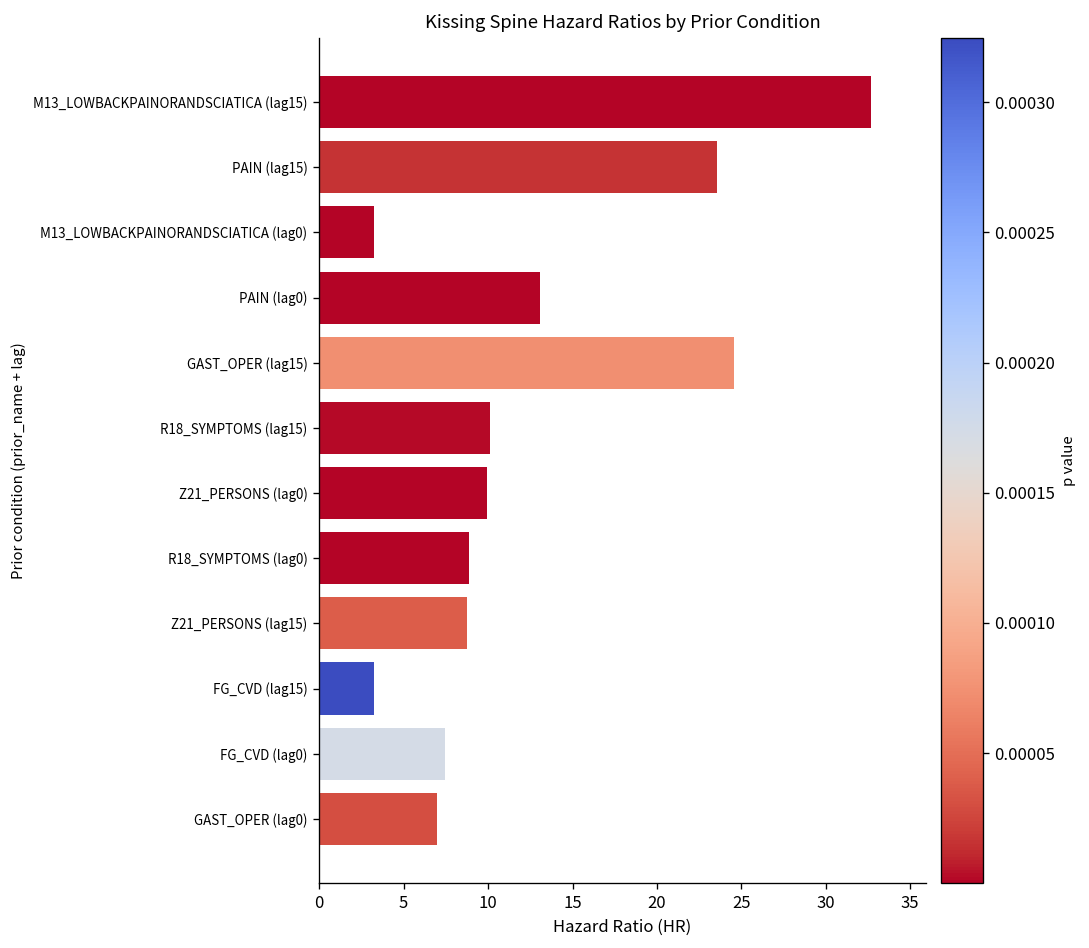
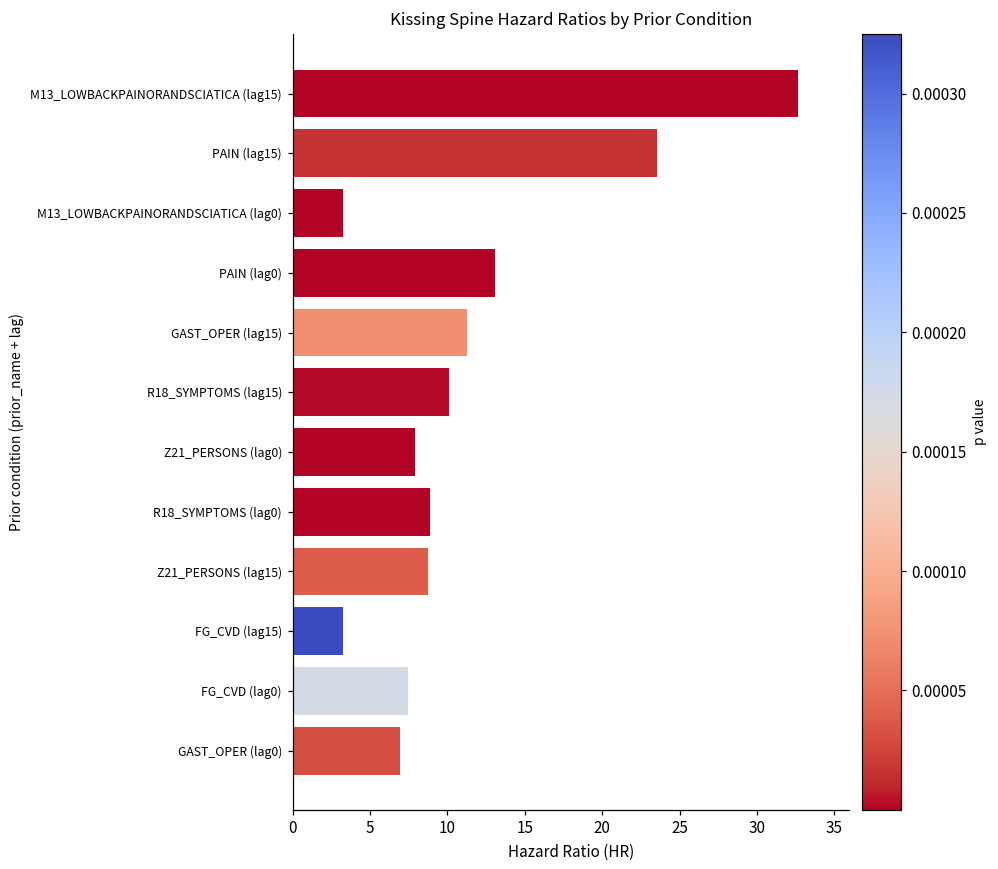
  {
    "M13_LOWBACKPAINORANDSCIATICA (lag15)": 32.7,
    "PAIN (lag15)": 23.5,
    "M13_LOWBACKPAINORANDSCIATICA (lag0)": 3.2,
    "PAIN (lag0)": 13.1,
-   "GAST_OPER (lag15)": 24.6,
+   "GAST_OPER (lag15)": 11.3,
    "R18_SYMPTOMS (lag15)": 10.1,
-   "Z21_PERSONS (lag0)": 9.9,
+   "Z21_PERSONS (lag0)": 7.9,
    "R18_SYMPTOMS (lag0)": 8.9,
    "Z21_PERSONS (lag15)": 8.7,
    "FG_CVD (lag15)": 3.3,
    "FG_CVD (lag0)": 7.4,
    "GAST_OPER (lag0)": 7.0
  }
